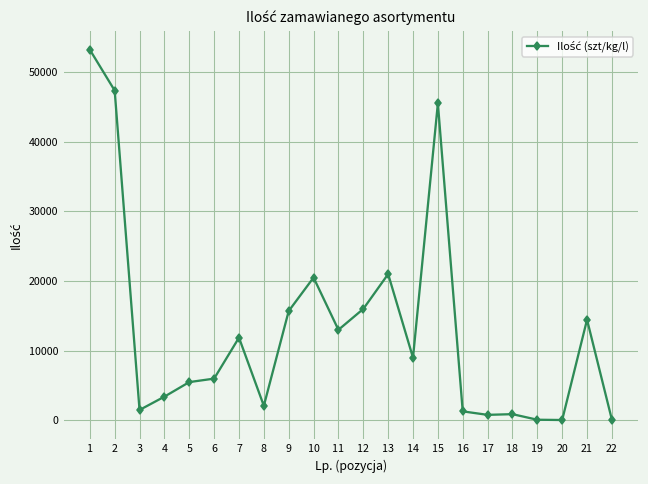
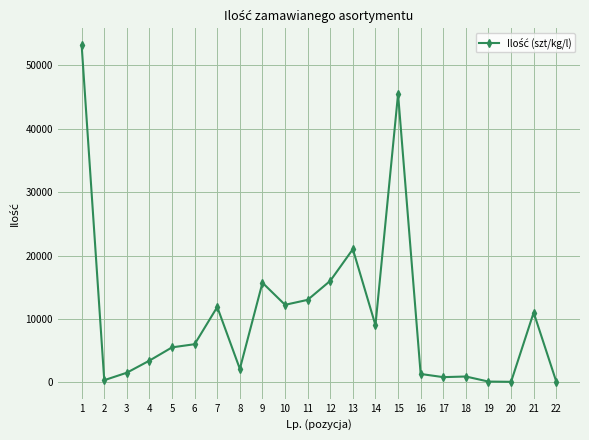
  {
    "1": 53000,
-   "2": 47000,
+   "2": 0,
    "3": 2000,
    "4": 3000,
    "5": 6000,
    "6": 6000,
    "7": 12000,
    "8": 2000,
    "9": 16000,
-   "10": 21000,
+   "10": 12000,
    "11": 13000,
    "12": 16000,
    "13": 21000,
    "14": 9000,
    "15": 45000,
    "16": 1000,
    "17": 1000,
    "18": 1000,
    "19": 0,
    "20": 0,
-   "21": 14000,
+   "21": 11000,
    "22": 0
  }
